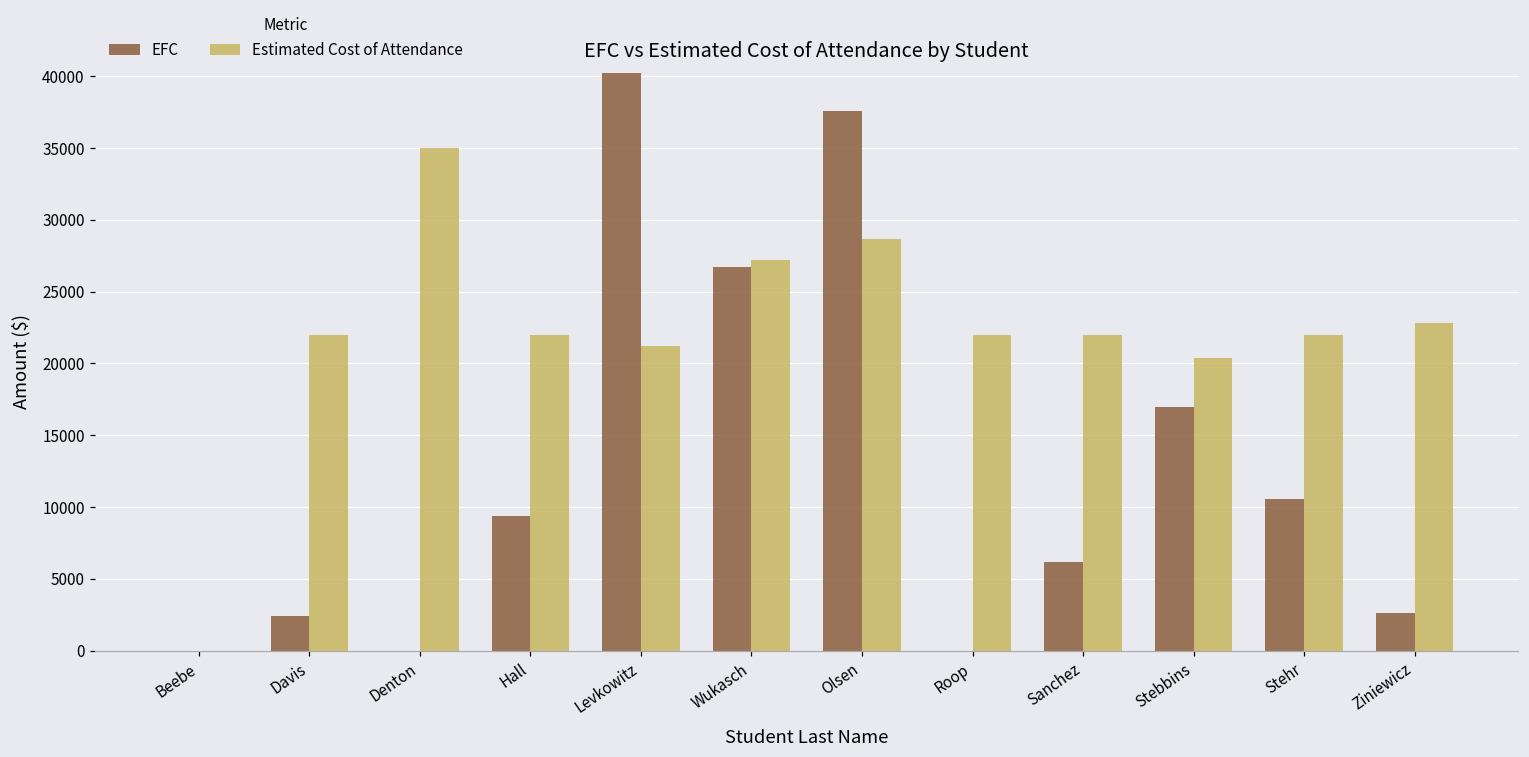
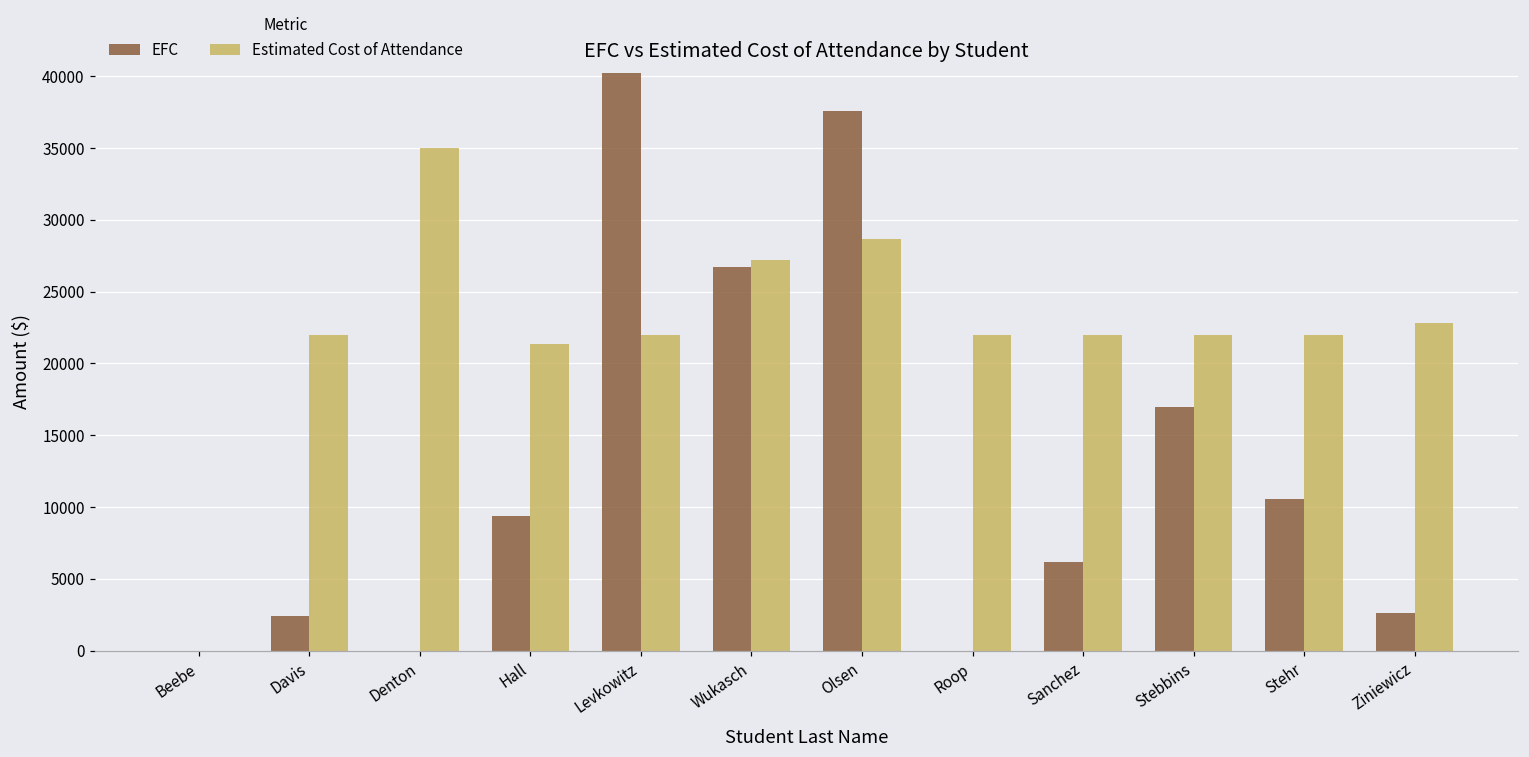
  {
    "EFC": {
      "Beebe": 0,
      "Davis": 2400,
      "Denton": 0,
      "Hall": 9400,
      "Wukasch": 26700,
      "Olsen": 37600,
      "Roop": 0,
      "Sanchez": 6200,
      "Stebbins": 17000,
      "Stehr": 10600,
      "Ziniewicz": 2600
    },
    "Estimated Cost of Attendance": {
      "Beebe": 0,
      "Davis": 22000,
      "Denton": 35000,
-     "Hall": 22000,
-     "Levkowitz": 21200,
+     "Hall": 21400,
+     "Levkowitz": 22000,
      "Wukasch": 27200,
      "Olsen": 28700,
      "Roop": 22000,
      "Sanchez": 22000,
-     "Stebbins": 20400,
+     "Stebbins": 22000,
      "Stehr": 22000,
      "Ziniewicz": 22800
    }
  }
